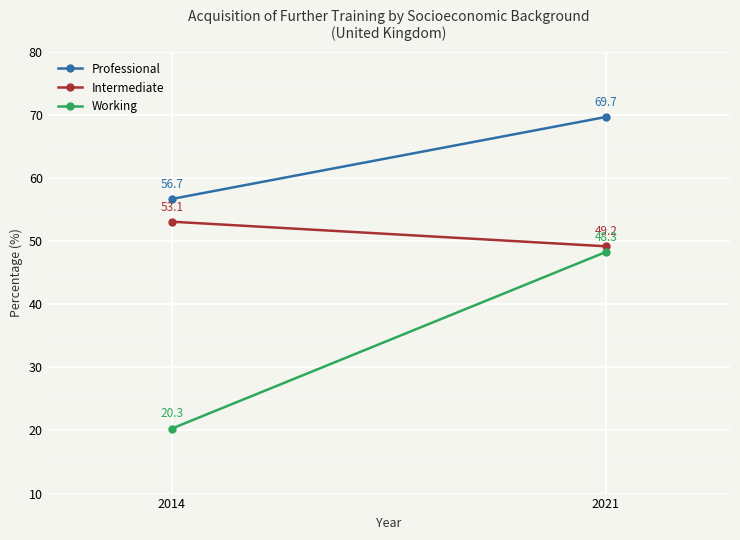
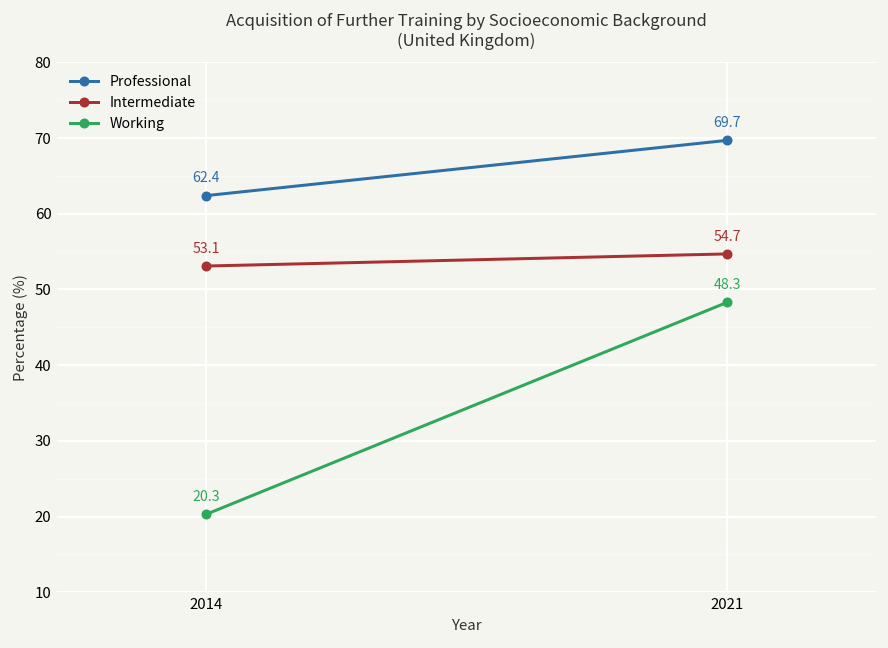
  {
    "Professional": {
-     "2014": 56.7,
+     "2014": 62.4,
      "2021": 69.7
    },
    "Intermediate": {
-     "2021": 49.2
+     "2021": 54.7
    },
    "Working": {
      "2014": 20.3
    }
  }
